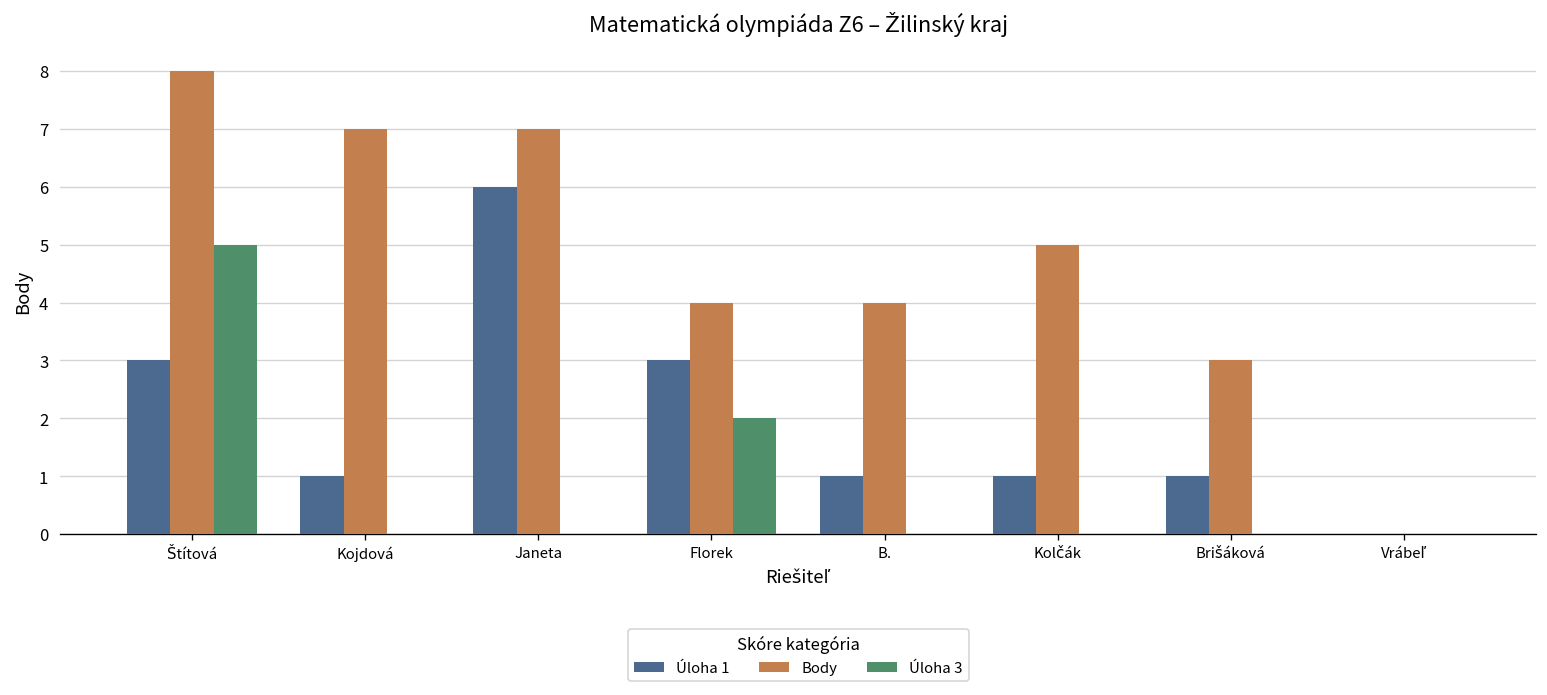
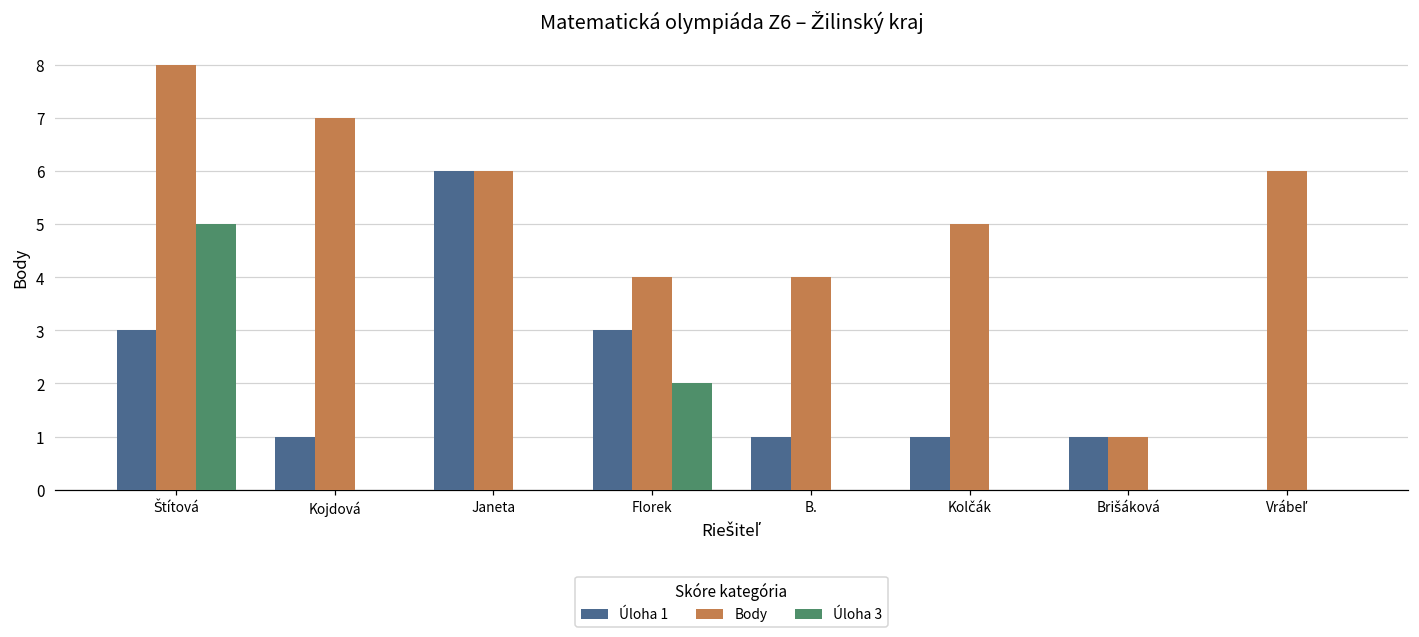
  {
    "Body": {
      "Štítová": 8,
      "Kojdová": 7,
-     "Janeta": 7,
+     "Janeta": 6,
      "Florek": 4,
      "B.": 4,
      "Kolčák": 5,
-     "Brišáková": 3,
-     "Vrábeľ": 0
+     "Brišáková": 1,
+     "Vrábeľ": 6
    }
  }
